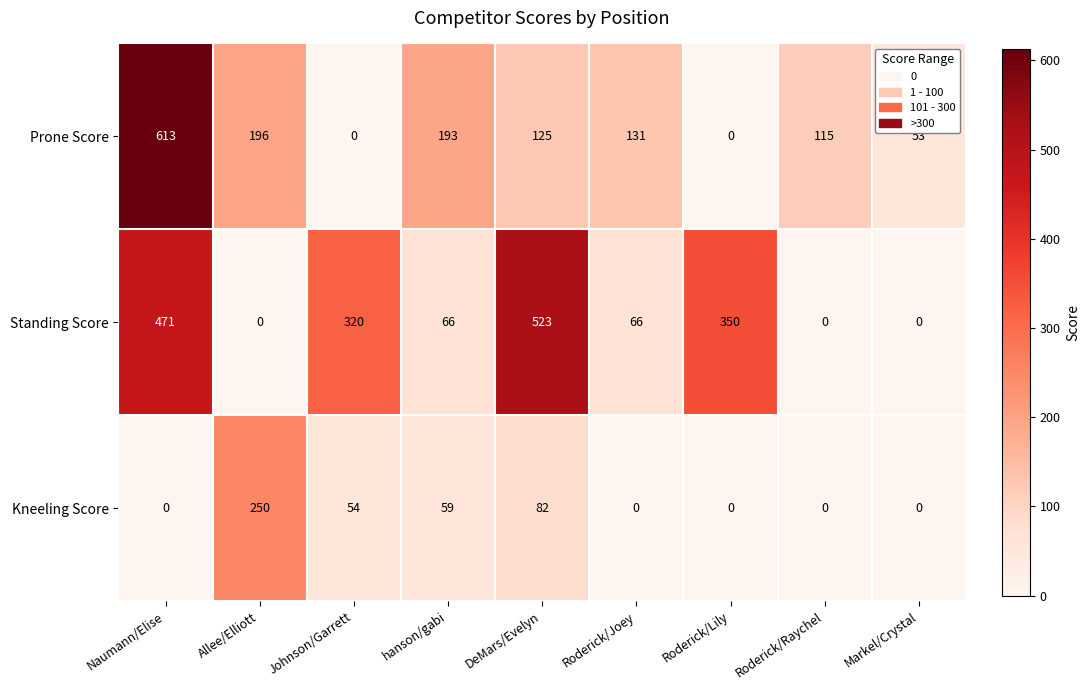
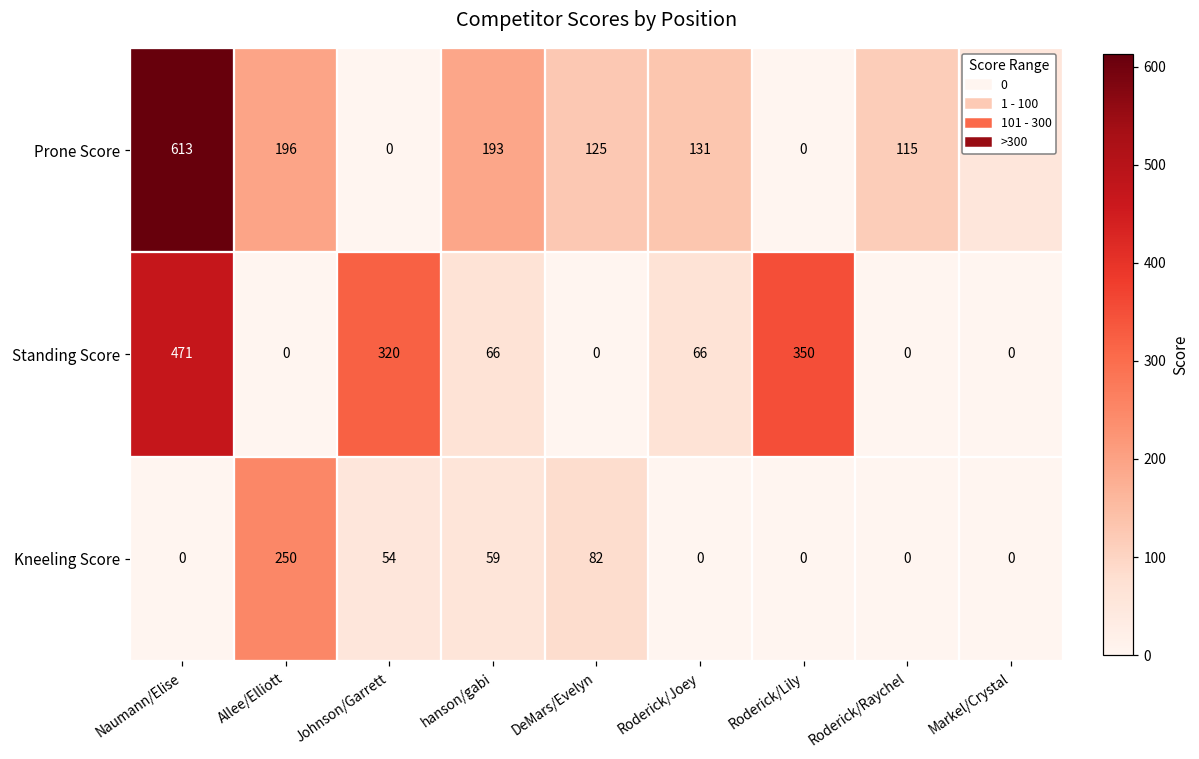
  {
    "Prone Score": {
      "Naumann/Elise": 613,
      "Allee/Elliott": 196,
      "Johnson/Garrett": 0,
      "hanson/gabi": 193,
      "DeMars/Evelyn": 125,
      "Roderick/Joey": 131,
      "Roderick/Lily": 0,
      "Roderick/Raychel": 115
    },
    "Standing Score": {
      "Naumann/Elise": 471,
      "Allee/Elliott": 0,
      "Johnson/Garrett": 320,
      "hanson/gabi": 66,
-     "DeMars/Evelyn": 523,
+     "DeMars/Evelyn": 0,
      "Roderick/Joey": 66,
      "Roderick/Lily": 350,
      "Roderick/Raychel": 0,
      "Markel/Crystal": 0
    },
    "Kneeling Score": {
      "Naumann/Elise": 0,
      "Allee/Elliott": 250,
      "Johnson/Garrett": 54,
      "hanson/gabi": 59,
      "DeMars/Evelyn": 82,
      "Roderick/Joey": 0,
      "Roderick/Lily": 0,
      "Roderick/Raychel": 0,
      "Markel/Crystal": 0
    }
  }
